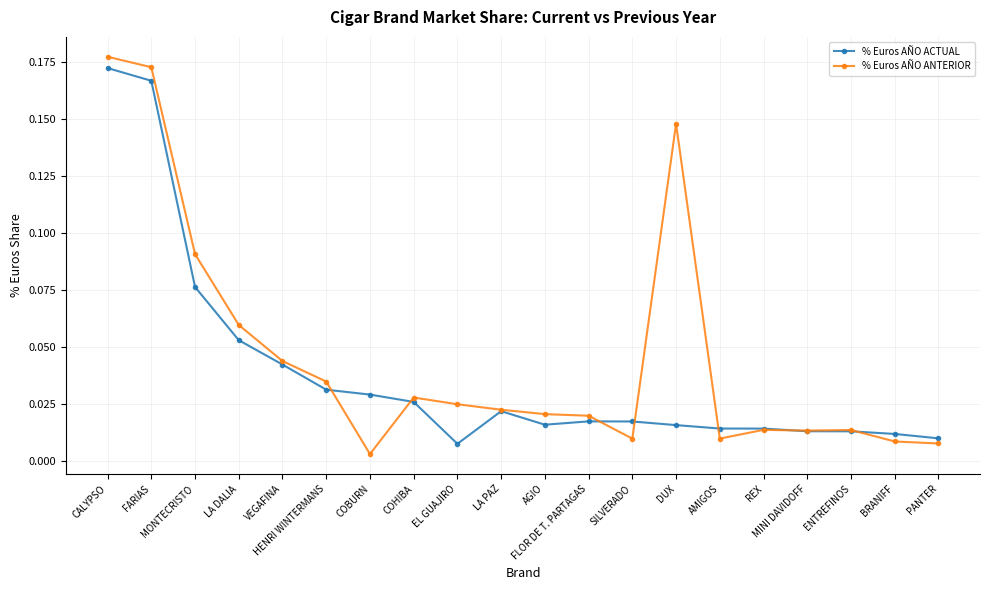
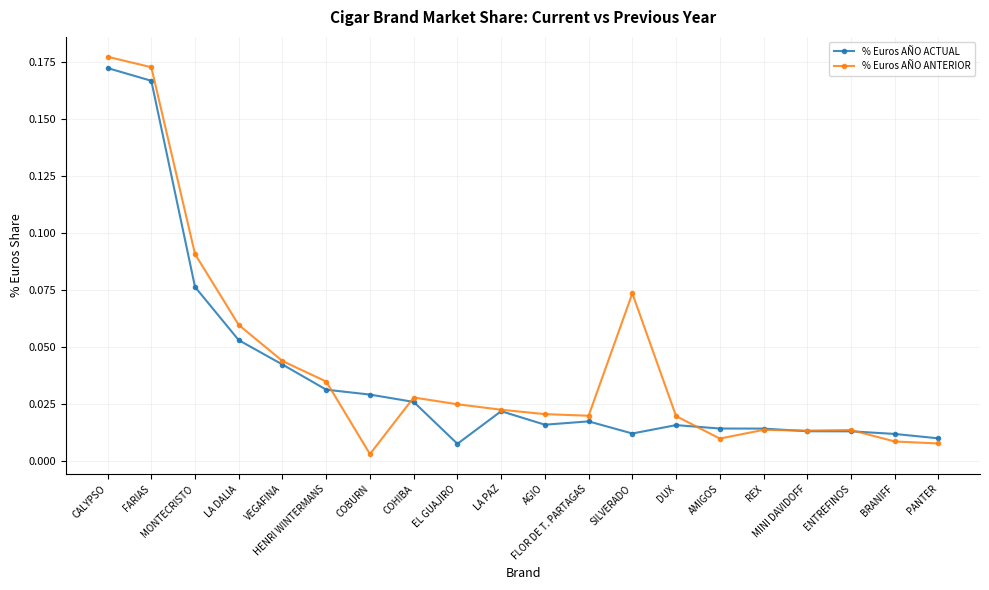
  {
    "% Euros AÑO ACTUAL": {
      "CALYPSO": 0.173,
      "FARIAS": 0.167,
      "MONTECRISTO": 0.076,
      "LA DALIA": 0.053,
      "VEGAFINA": 0.042,
      "HENRI WINTERMANS": 0.031,
      "COBURN": 0.029,
      "COHIBA": 0.026,
      "EL GUAJIRO": 0.007,
      "AGIO": 0.016,
      "FLOR DE T. PARTAGAS": 0.017,
-     "SILVERADO": 0.017,
+     "SILVERADO": 0.012,
      "DUX": 0.016,
      "AMIGOS": 0.014,
      "BRANIFF": 0.012,
      "PANTER": 0.010
    },
    "% Euros AÑO ANTERIOR": {
      "CALYPSO": 0.177,
      "FARIAS": 0.173,
      "MONTECRISTO": 0.091,
      "LA DALIA": 0.060,
      "VEGAFINA": 0.044,
      "HENRI WINTERMANS": 0.035,
      "COBURN": 0.003,
      "COHIBA": 0.028,
      "EL GUAJIRO": 0.025,
      "AGIO": 0.020,
      "FLOR DE T. PARTAGAS": 0.020,
-     "SILVERADO": 0.010,
-     "DUX": 0.148,
+     "SILVERADO": 0.073,
+     "DUX": 0.020,
      "AMIGOS": 0.010,
      "BRANIFF": 0.008,
      "PANTER": 0.007
    }
  }
